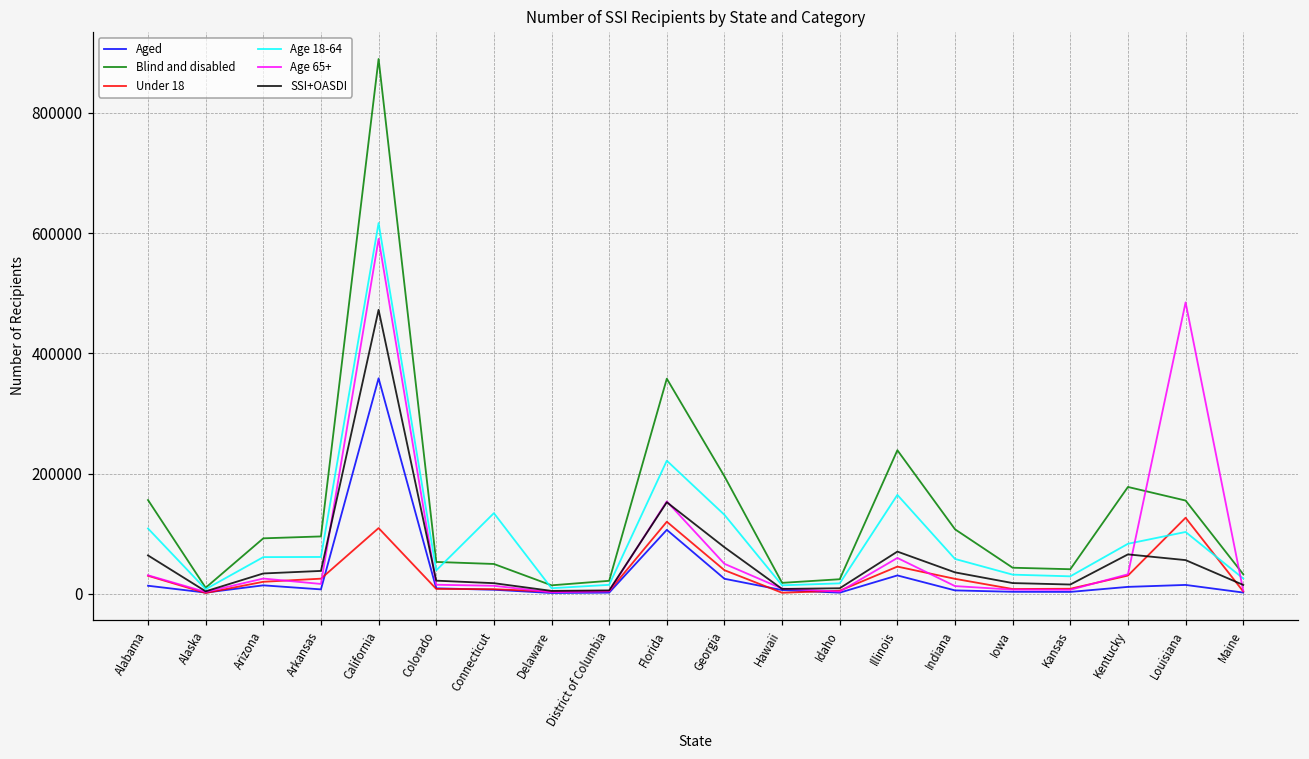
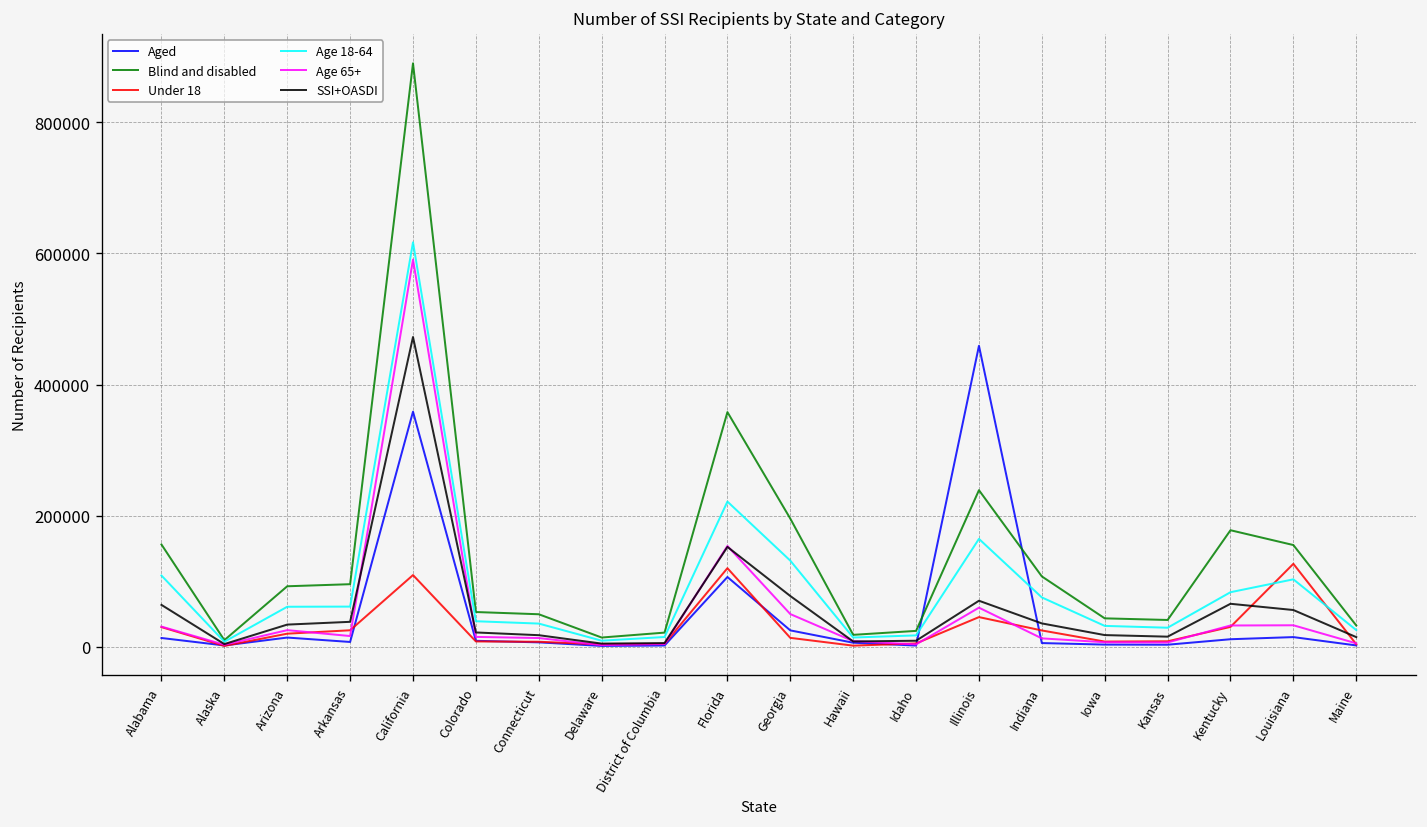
  {
    "Aged": {
      "Alabama": 10000,
      "Arizona": 10000,
      "Arkansas": 10000,
      "California": 360000,
      "Florida": 110000,
      "Georgia": 20000,
-     "Illinois": 30000,
+     "Illinois": 460000,
      "Indiana": 10000,
      "Kentucky": 10000,
      "Louisiana": 10000
    },
    "Blind and disabled": {
      "Alabama": 160000,
      "Arizona": 90000,
      "Arkansas": 100000,
      "California": 890000,
      "Colorado": 50000,
      "Connecticut": 50000,
      "Delaware": 10000,
      "District of Columbia": 20000,
      "Florida": 360000,
      "Georgia": 200000,
      "Idaho": 20000,
      "Illinois": 240000,
      "Indiana": 110000,
      "Iowa": 40000,
      "Kansas": 40000,
      "Kentucky": 180000,
      "Louisiana": 160000,
      "Maine": 30000
    },
    "Under 18": {
      "Arizona": 20000,
      "Arkansas": 30000,
      "California": 110000,
      "Florida": 120000,
-     "Georgia": 40000,
+     "Georgia": 10000,
      "Illinois": 50000,
      "Indiana": 20000,
      "Louisiana": 130000
    },
    "Age 18-64": {
      "Alabama": 110000,
      "Arizona": 60000,
      "Arkansas": 60000,
      "California": 620000,
      "Colorado": 40000,
-     "Connecticut": 130000,
+     "Connecticut": 40000,
      "District of Columbia": 10000,
      "Florida": 220000,
      "Georgia": 130000,
      "Idaho": 20000,
      "Illinois": 160000,
-     "Indiana": 60000,
+     "Indiana": 80000,
      "Iowa": 30000,
      "Kansas": 30000,
      "Kentucky": 80000,
      "Louisiana": 100000,
      "Maine": 30000
    },
    "Age 65+": {
      "Arizona": 30000,
      "Arkansas": 20000,
      "California": 590000,
      "Colorado": 20000,
      "Georgia": 50000,
      "Illinois": 60000,
      "Indiana": 10000,
-     "Louisiana": 480000
+     "Louisiana": 30000
    },
    "SSI+OASDI": {
      "Alabama": 60000,
      "Arizona": 30000,
      "Arkansas": 40000,
      "California": 470000,
      "Colorado": 20000,
      "Georgia": 80000,
      "Illinois": 70000,
      "Indiana": 40000,
      "Iowa": 20000,
      "Kansas": 20000,
      "Kentucky": 70000,
      "Louisiana": 60000,
      "Maine": 10000
    }
  }
